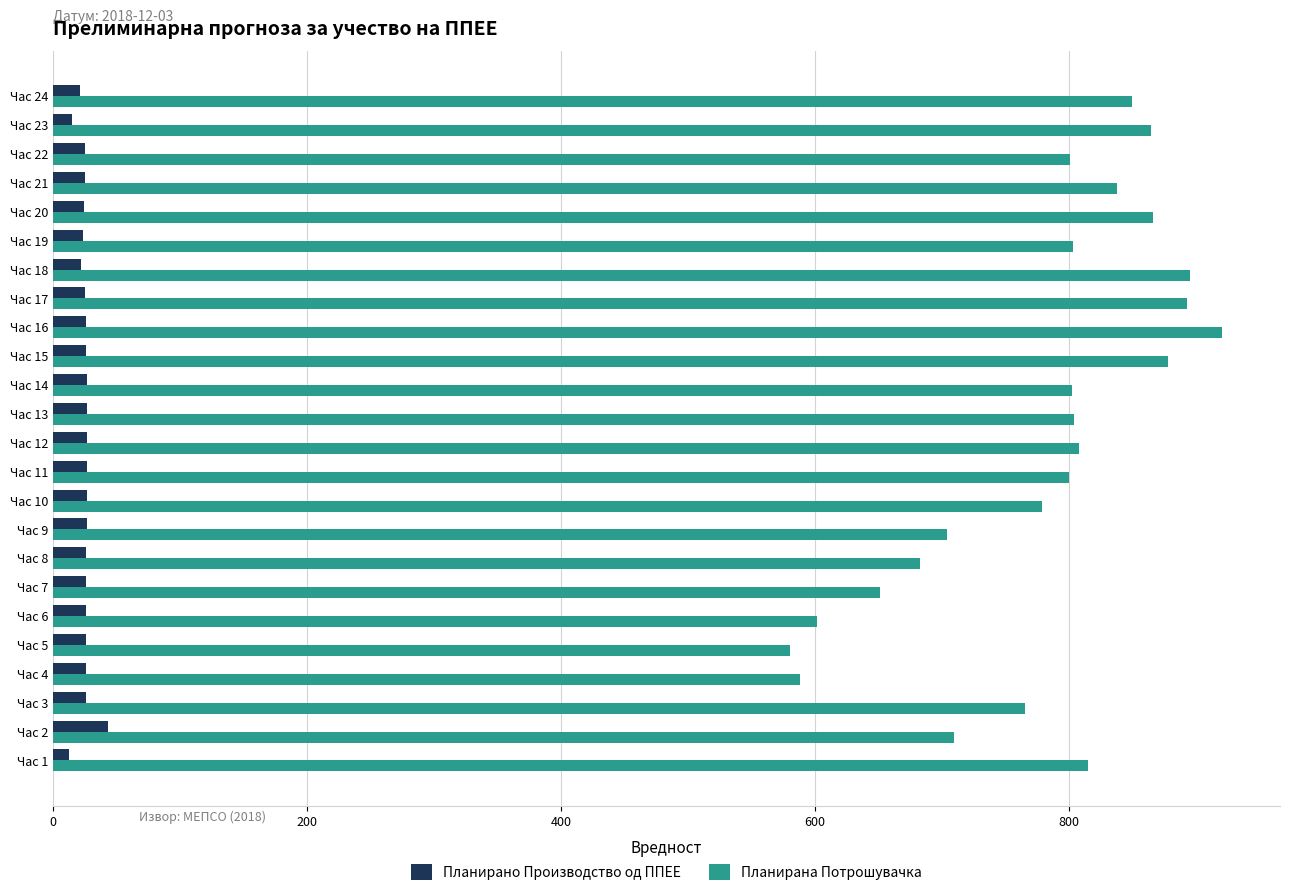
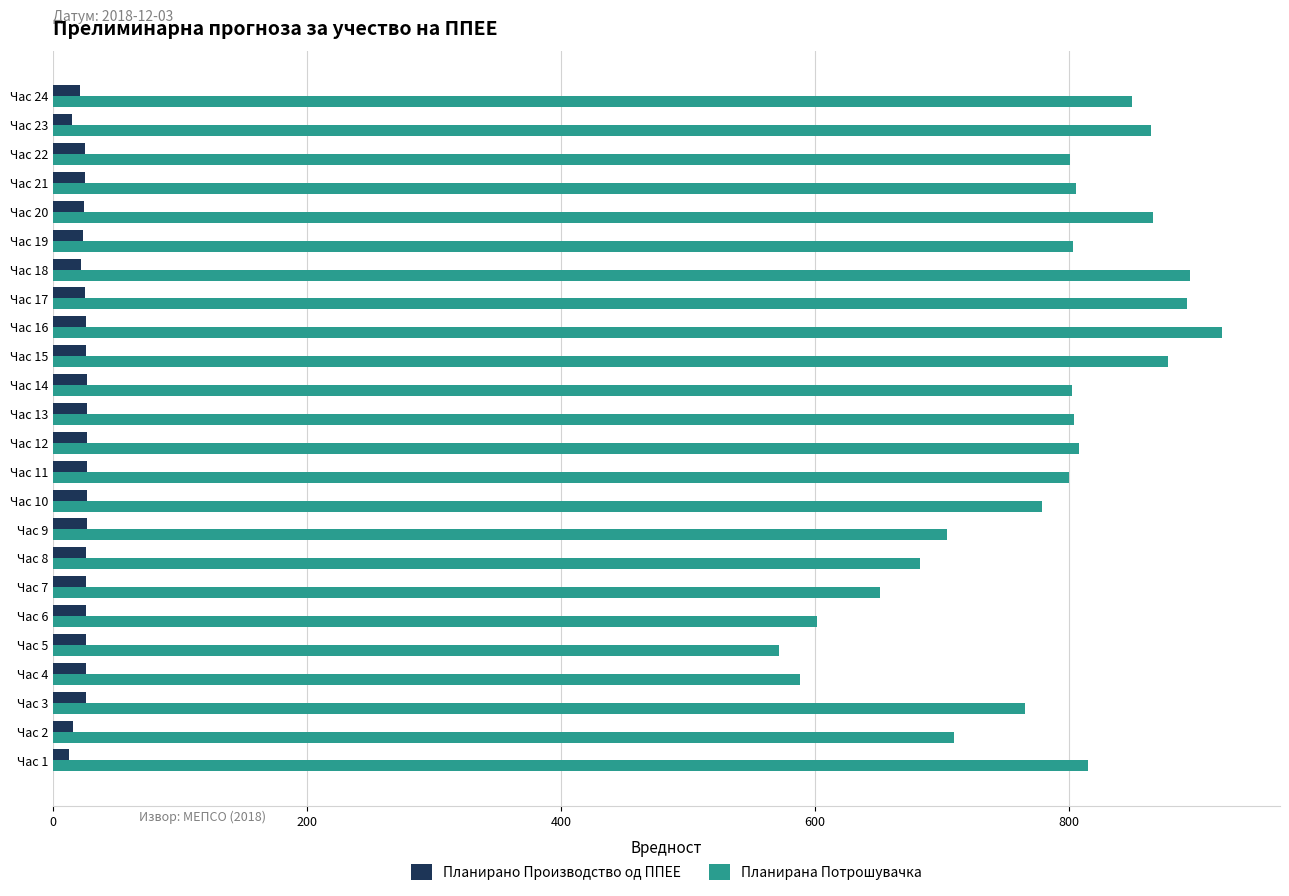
  {
    "Планирано Производство од ППЕЕ": {
      "Час 24": 21,
      "Час 23": 15,
      "Час 22": 25,
      "Час 21": 25,
      "Час 20": 24,
      "Час 19": 24,
      "Час 18": 22,
      "Час 17": 25,
      "Час 16": 26,
      "Час 15": 26,
      "Час 14": 26,
      "Час 13": 26,
      "Час 12": 27,
      "Час 11": 27,
      "Час 10": 26,
      "Час 9": 27,
      "Час 8": 26,
      "Час 7": 26,
      "Час 6": 26,
      "Час 5": 26,
      "Час 4": 26,
      "Час 3": 26,
-     "Час 2": 43,
+     "Час 2": 16,
      "Час 1": 12
    },
    "Планирана Потрошувачка": {
      "Час 24": 850,
      "Час 23": 865,
      "Час 22": 801,
-     "Час 21": 838,
+     "Час 21": 806,
      "Час 20": 867,
      "Час 19": 803,
      "Час 18": 896,
      "Час 17": 894,
      "Час 16": 920,
      "Час 15": 878,
      "Час 14": 803,
      "Час 13": 804,
      "Час 12": 808,
      "Час 11": 800,
      "Час 10": 779,
      "Час 9": 704,
      "Час 8": 683,
      "Час 7": 651,
      "Час 6": 602,
-     "Час 5": 581,
+     "Час 5": 572,
      "Час 4": 588,
      "Час 3": 766,
      "Час 2": 710,
      "Час 1": 815
    }
  }
